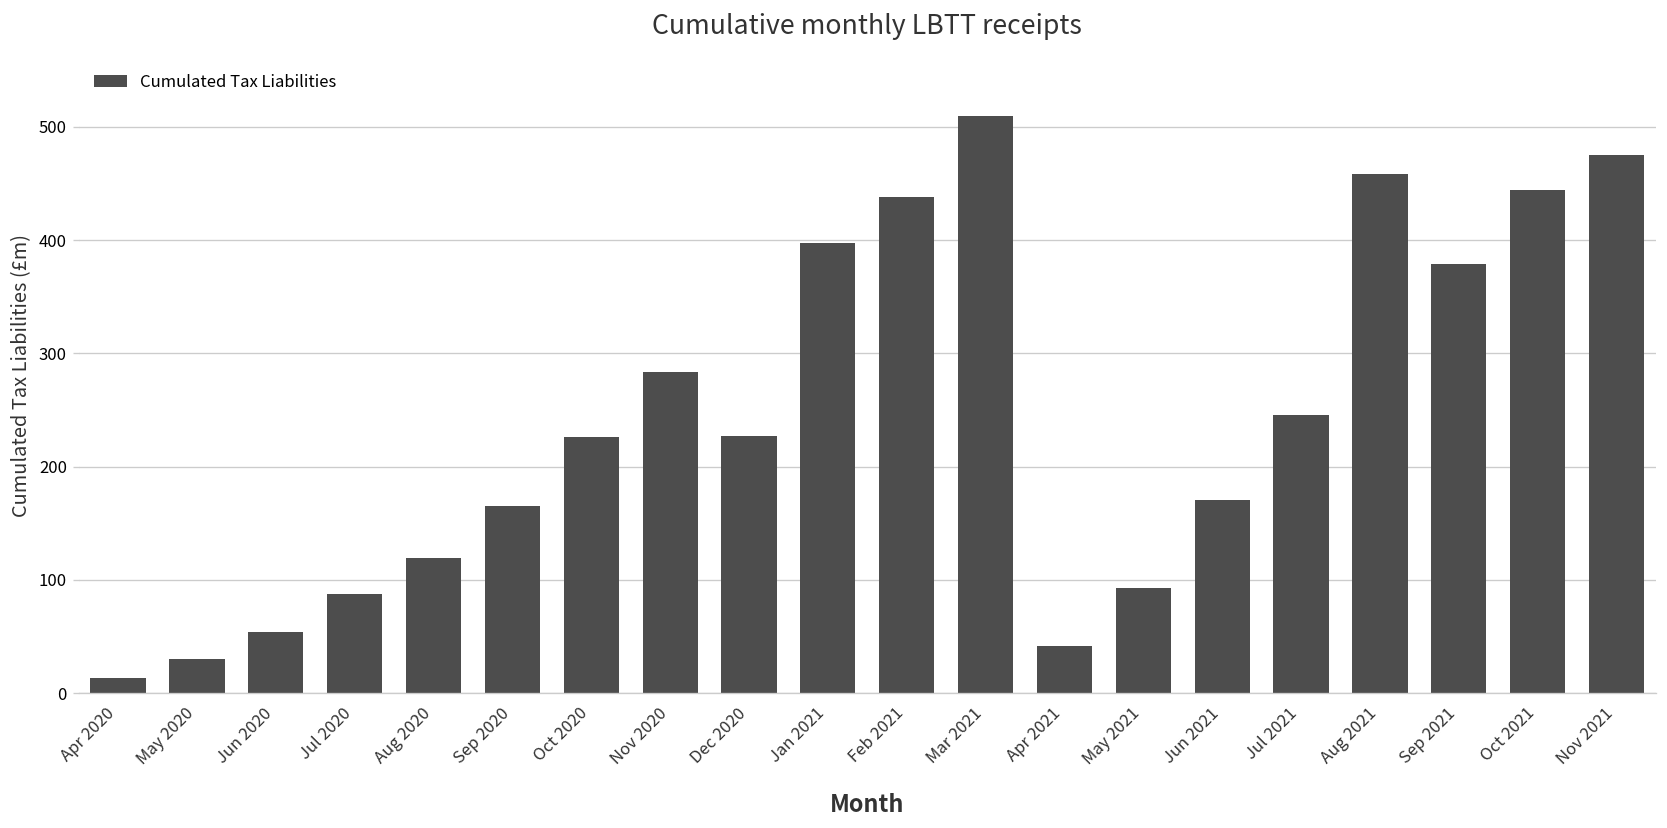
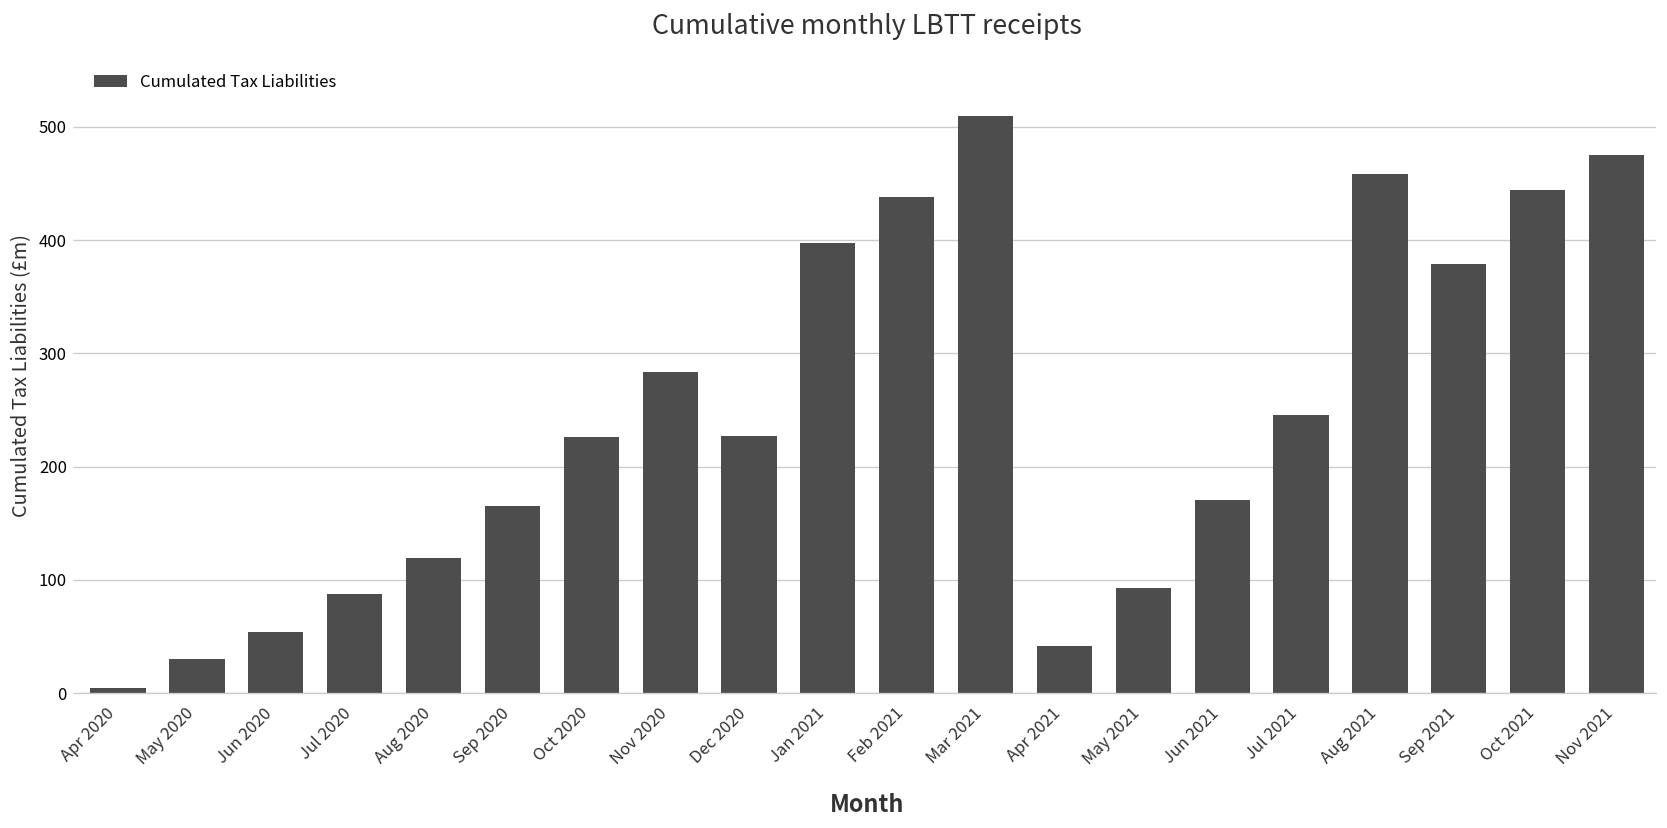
  {
-   "Apr 2020": 14,
+   "Apr 2020": 5,
    "May 2020": 30,
    "Jun 2020": 50,
    "Jul 2020": 90,
    "Aug 2020": 120,
    "Sep 2020": 170,
    "Oct 2020": 230,
    "Nov 2020": 280,
    "Dec 2020": 230,
    "Jan 2021": 400,
    "Feb 2021": 440,
    "Mar 2021": 510,
    "Apr 2021": 40,
    "May 2021": 90,
    "Jun 2021": 170,
    "Jul 2021": 250,
    "Aug 2021": 460,
    "Sep 2021": 380,
    "Oct 2021": 440,
    "Nov 2021": 470
  }
